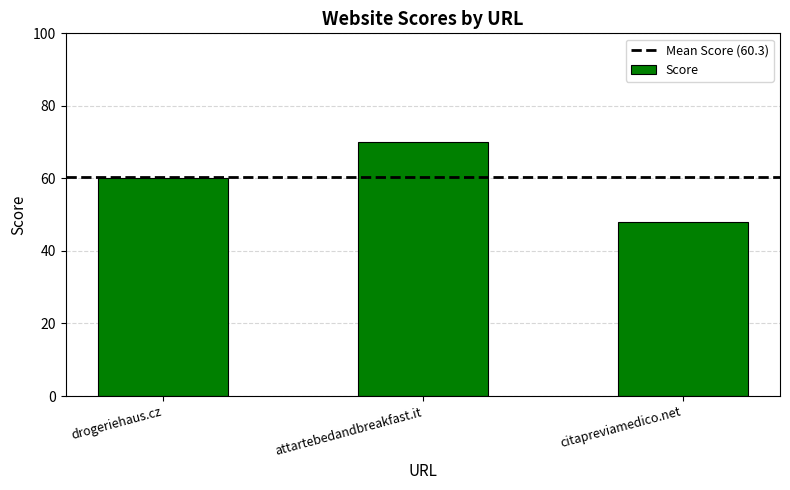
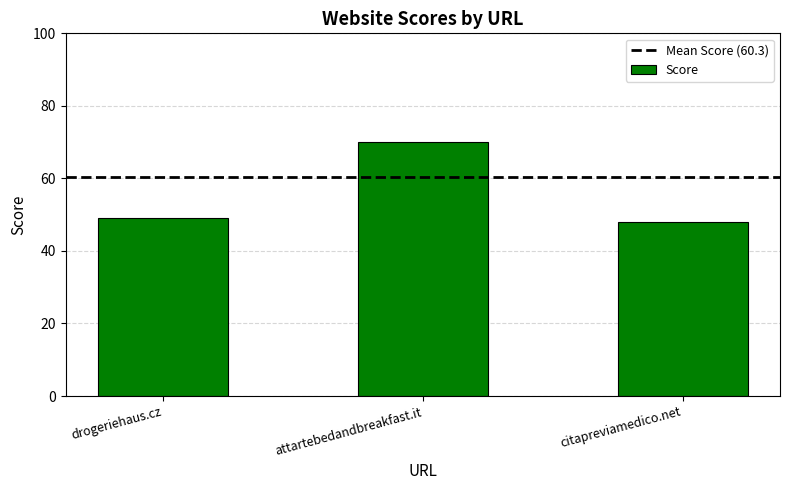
  {
-   "drogeriehaus.cz": 60,
+   "drogeriehaus.cz": 49,
    "attartebedandbreakfast.it": 70,
    "citapreviamedico.net": 48
  }
